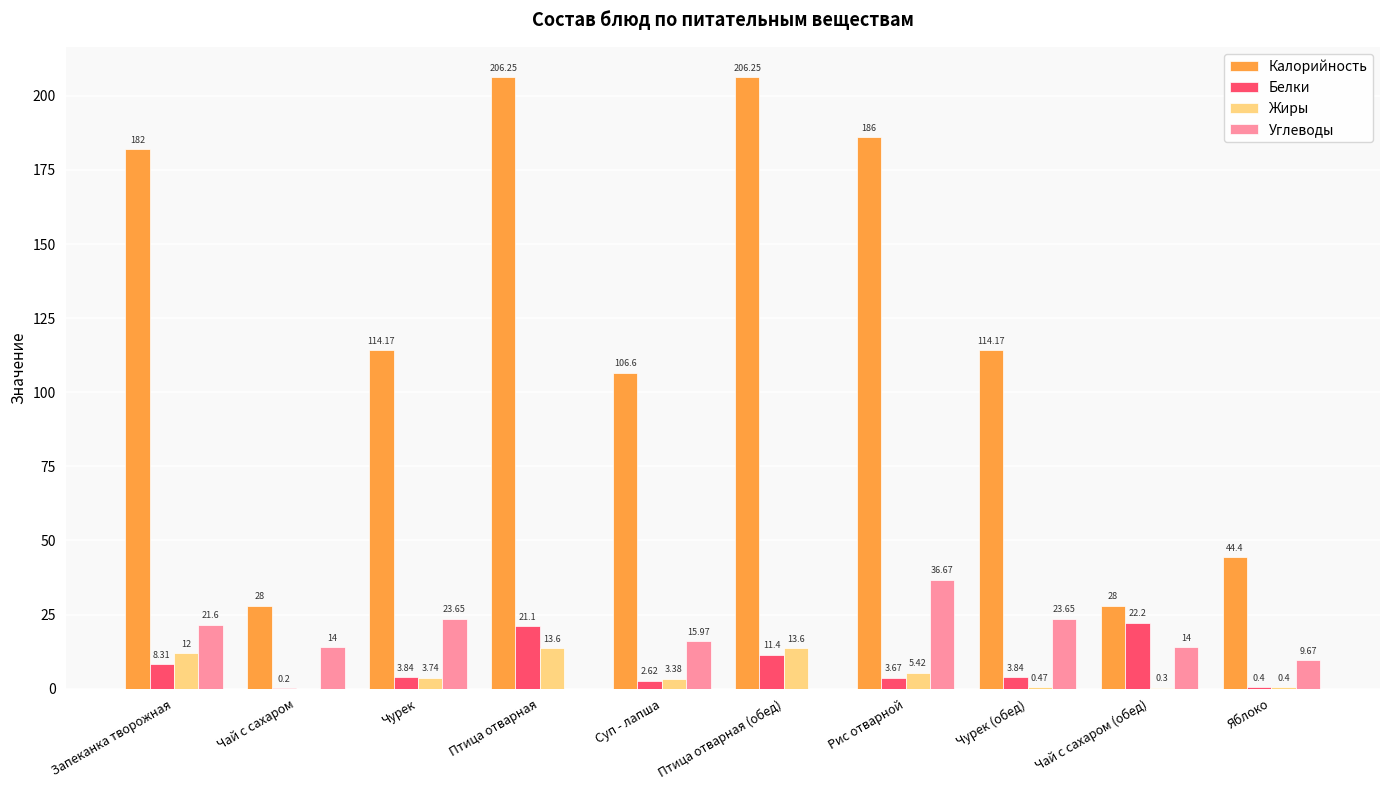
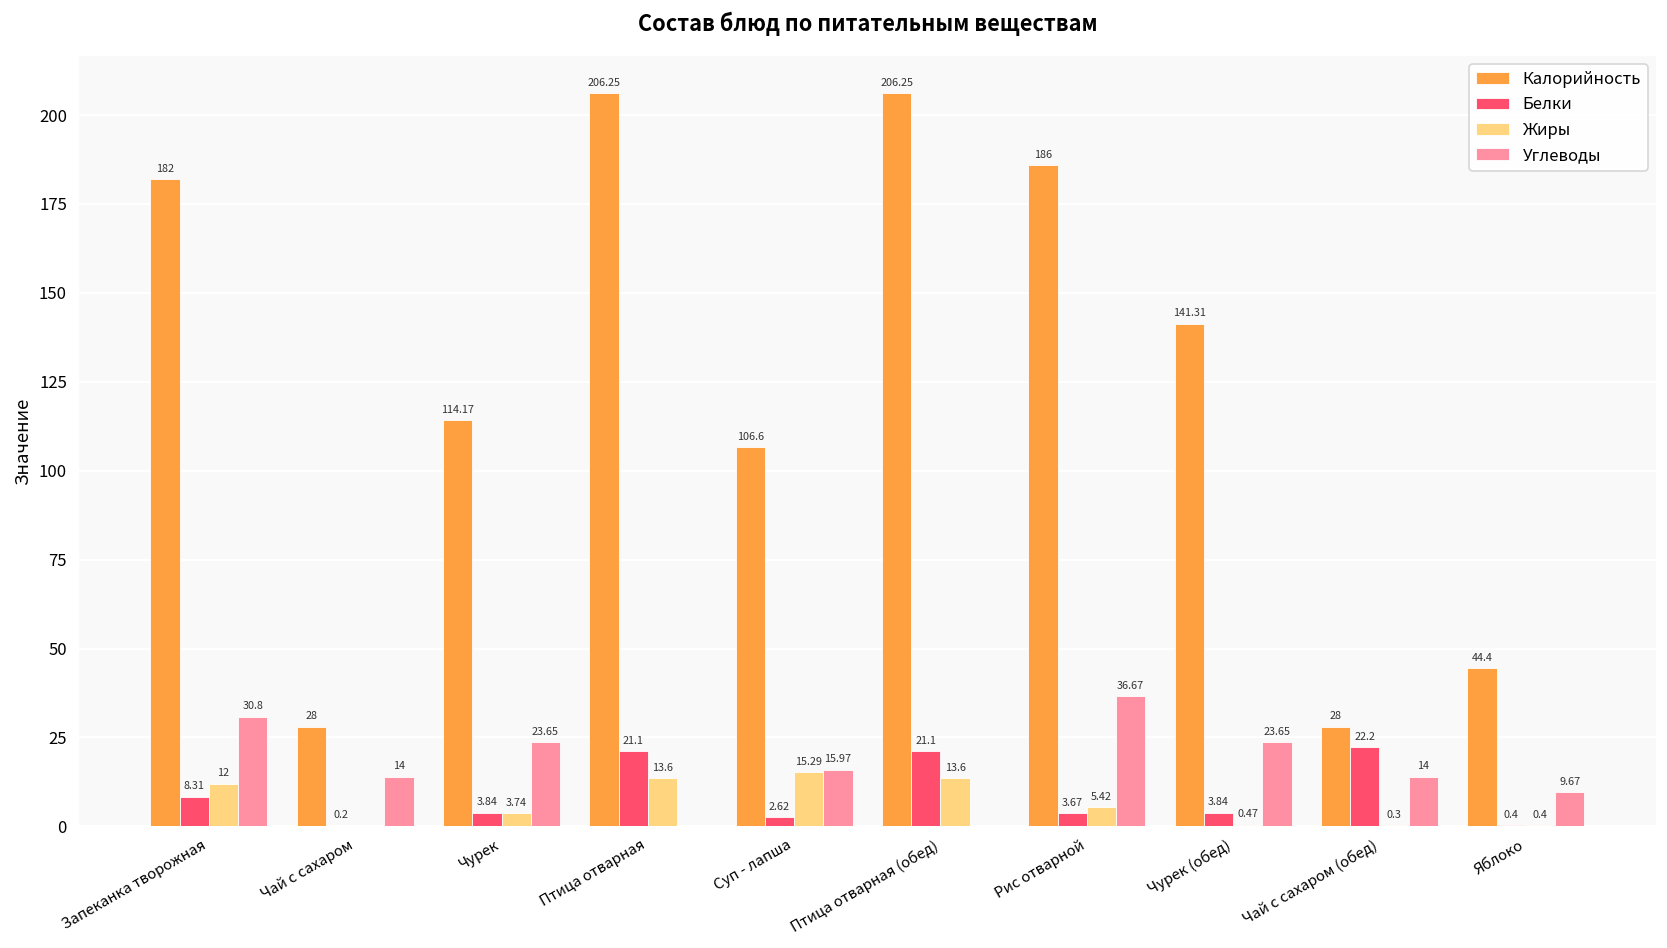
  {
    "Калорийность": {
      "Запеканка творожная": 182,
      "Чай с сахаром": 28,
      "Чурек": 114.17,
      "Птица отварная": 206.25,
      "Суп - лапша": 106.6,
      "Птица отварная (обед)": 206.25,
      "Рис отварной": 186,
-     "Чурек (обед)": 114.17,
+     "Чурек (обед)": 141.31,
      "Чай с сахаром (обед)": 28,
      "Яблоко": 44.4
    },
    "Белки": {
      "Запеканка творожная": 8.31,
      "Чай с сахаром": 0.2,
      "Чурек": 3.84,
      "Птица отварная": 21.1,
      "Суп - лапша": 2.62,
-     "Птица отварная (обед)": 11.4,
+     "Птица отварная (обед)": 21.1,
      "Рис отварной": 3.67,
      "Чурек (обед)": 3.84,
      "Чай с сахаром (обед)": 22.2,
      "Яблоко": 0.4
    },
    "Жиры": {
      "Запеканка творожная": 12,
      "Чурек": 3.74,
      "Птица отварная": 13.6,
-     "Суп - лапша": 3.38,
+     "Суп - лапша": 15.29,
      "Птица отварная (обед)": 13.6,
      "Рис отварной": 5.42,
      "Чурек (обед)": 0.47,
      "Чай с сахаром (обед)": 0.3,
      "Яблоко": 0.4
    },
    "Углеводы": {
-     "Запеканка творожная": 21.6,
+     "Запеканка творожная": 30.8,
      "Чай с сахаром": 14,
      "Чурек": 23.65,
      "Суп - лапша": 15.97,
      "Рис отварной": 36.67,
      "Чурек (обед)": 23.65,
      "Чай с сахаром (обед)": 14,
      "Яблоко": 9.67
    }
  }
